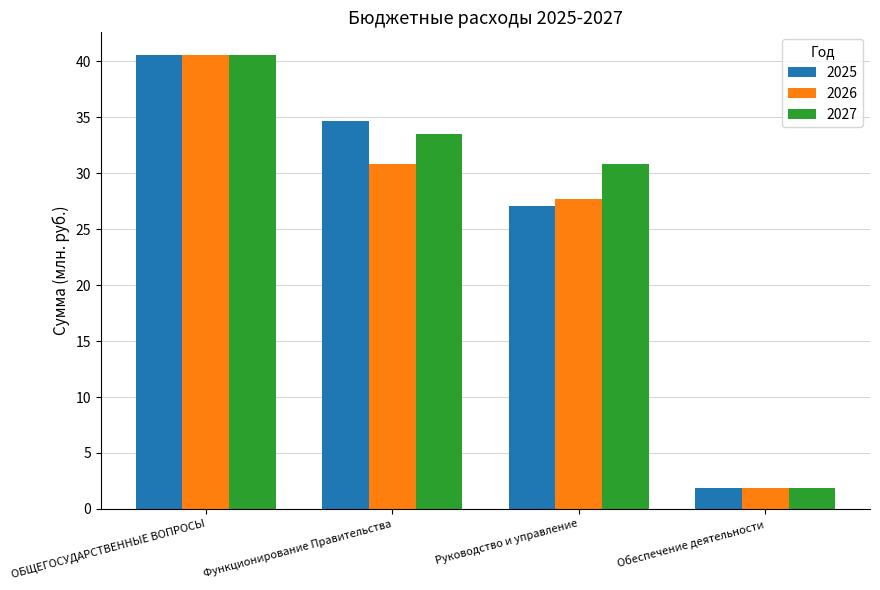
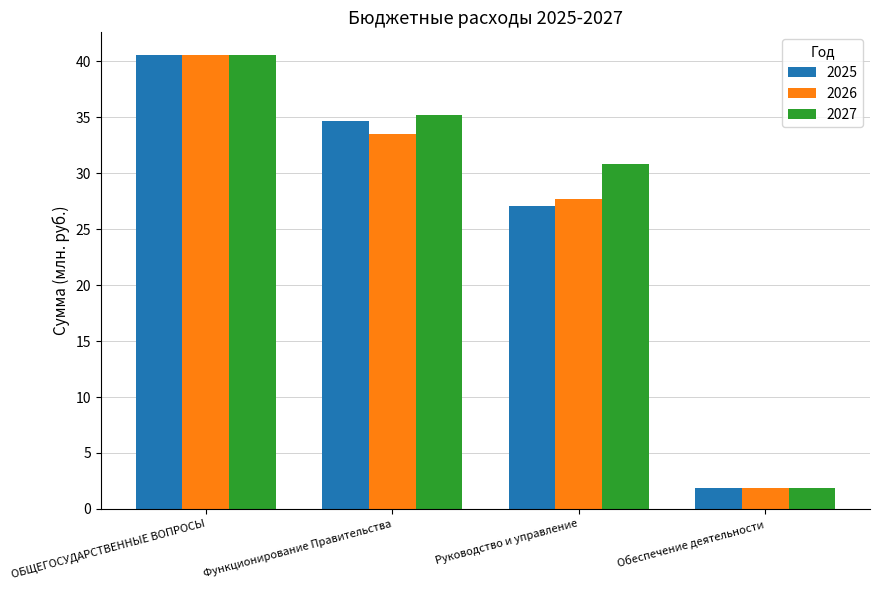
  {
    "2025": {
      "ОБЩЕГОСУДАРСТВЕННЫЕ ВОПРОСЫ": 40.5,
      "Функционирование Правительства": 34.6,
      "Руководство и управление": 27.1,
      "Обеспечение деятельности": 1.8
    },
    "2026": {
      "ОБЩЕГОСУДАРСТВЕННЫЕ ВОПРОСЫ": 40.6,
-     "Функционирование Правительства": 30.8,
+     "Функционирование Правительства": 33.5,
      "Руководство и управление": 27.7,
      "Обеспечение деятельности": 1.8
    },
    "2027": {
      "ОБЩЕГОСУДАРСТВЕННЫЕ ВОПРОСЫ": 40.5,
-     "Функционирование Правительства": 33.5,
+     "Функционирование Правительства": 35.2,
      "Руководство и управление": 30.9,
      "Обеспечение деятельности": 1.8
    }
  }
